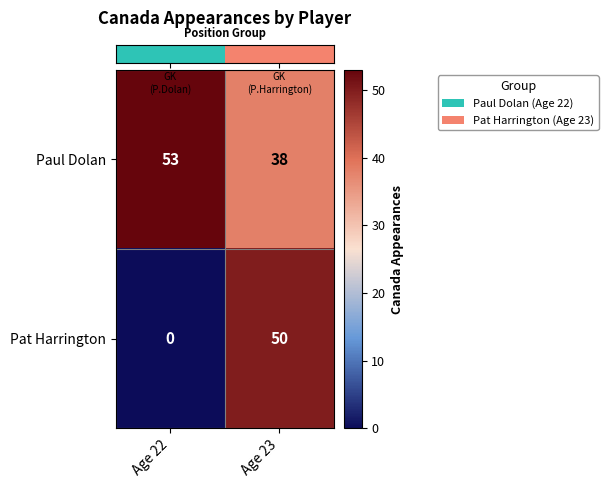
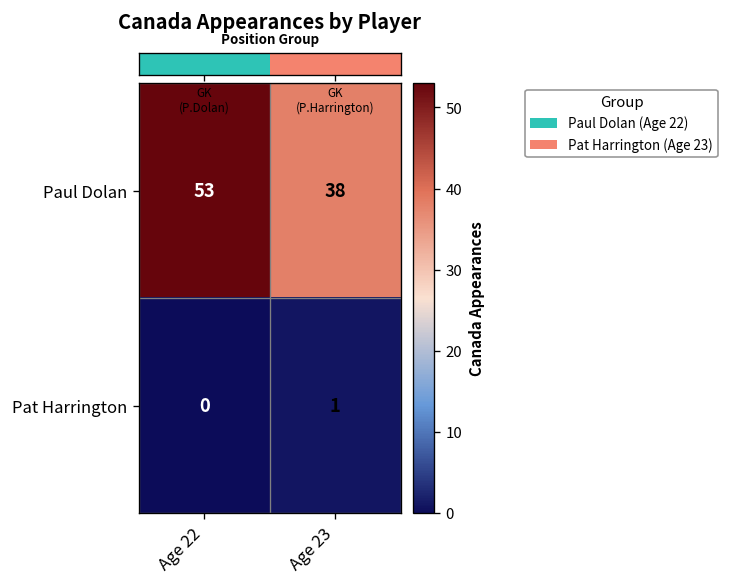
  {
    "Paul Dolan": {
      "Age 22": 53,
      "Age 23": 38
    },
    "Pat Harrington": {
      "Age 22": 0,
-     "Age 23": 50
+     "Age 23": 1
    }
  }
